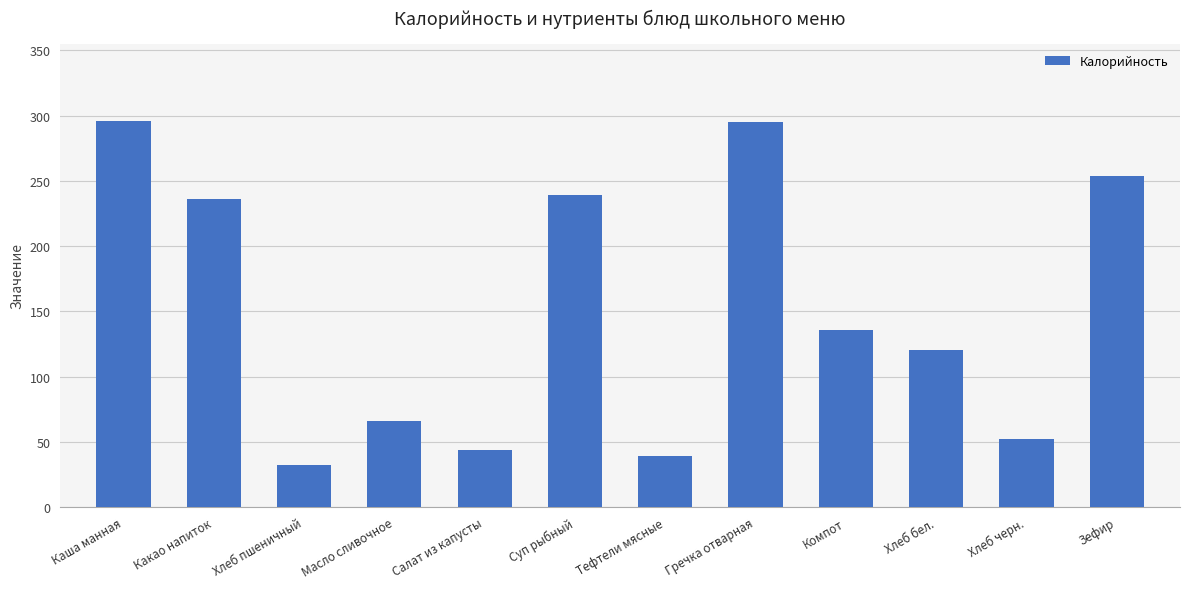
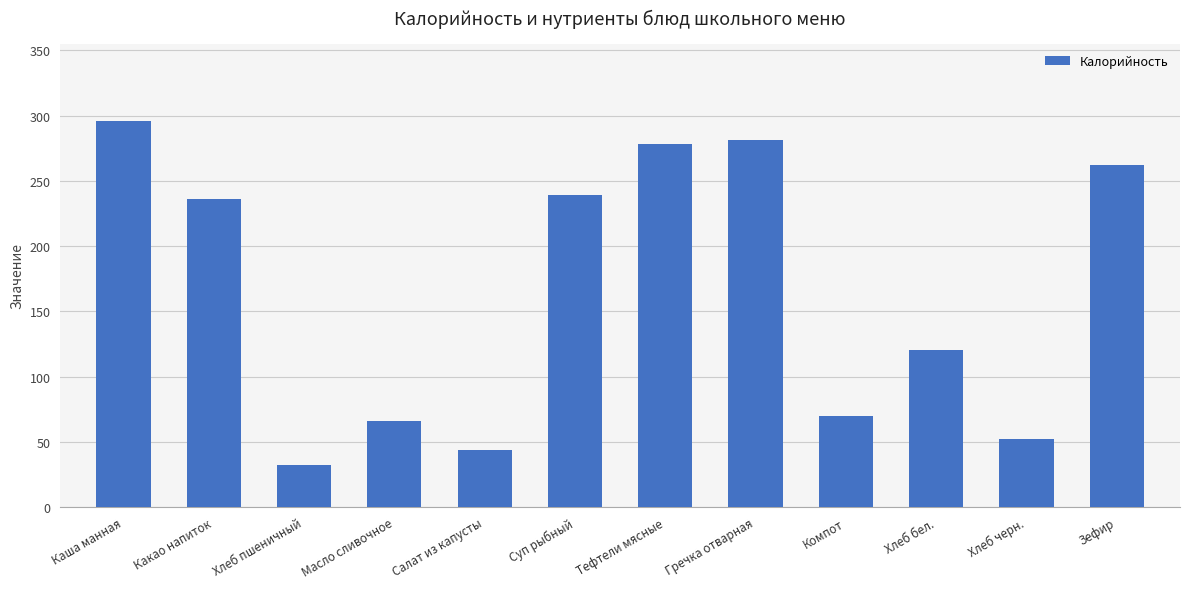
  {
    "Каша манная": 296,
    "Какао напиток": 236,
    "Хлеб пшеничный": 32,
    "Масло сливочное": 66,
    "Салат из капусты": 44,
    "Суп рыбный": 239,
-   "Тефтели мясные": 39,
-   "Гречка отварная": 295,
-   "Компот": 136,
+   "Тефтели мясные": 278,
+   "Гречка отварная": 281,
+   "Компот": 70,
    "Хлеб бел.": 120,
    "Хлеб черн.": 52,
-   "Зефир": 254
+   "Зефир": 262
  }
